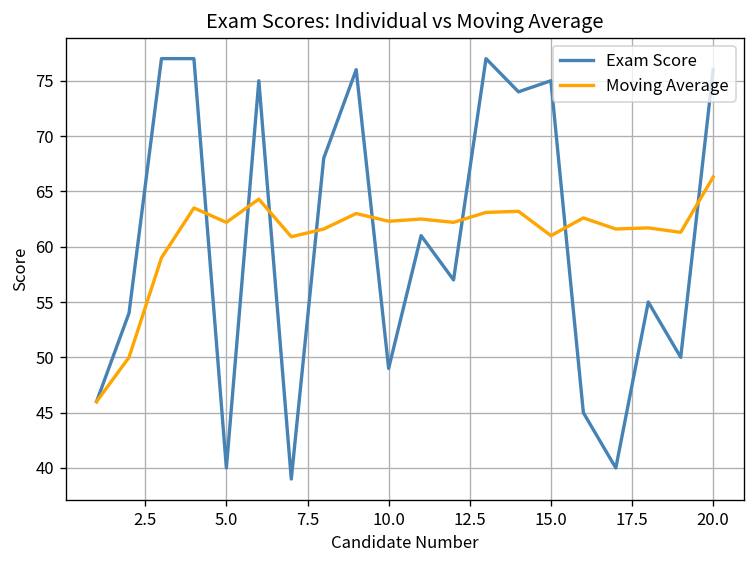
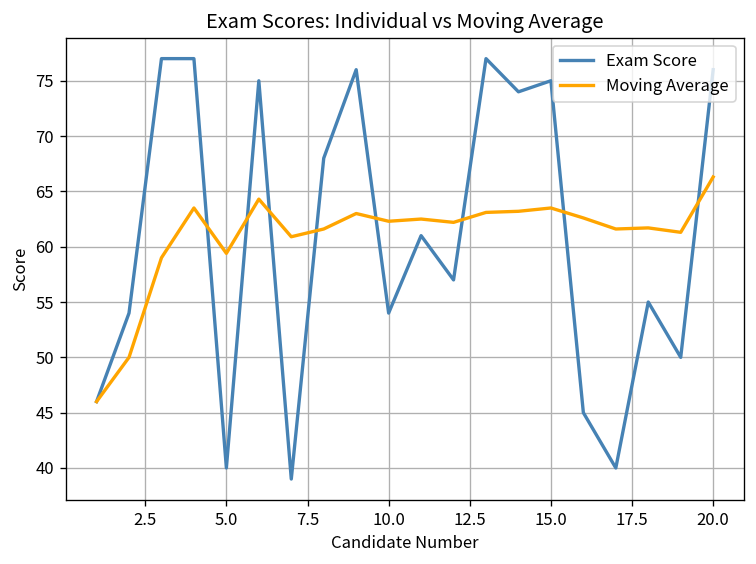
  {
    "Exam Score": {
      "5.0": 40,
-     "10.0": 49,
+     "10.0": 54,
      "15.0": 75
    },
    "Moving Average": {
-     "5.0": 62,
+     "5.0": 59,
      "10.0": 62,
-     "15.0": 61,
+     "15.0": 64,
      "20.0": 66
    }
  }
